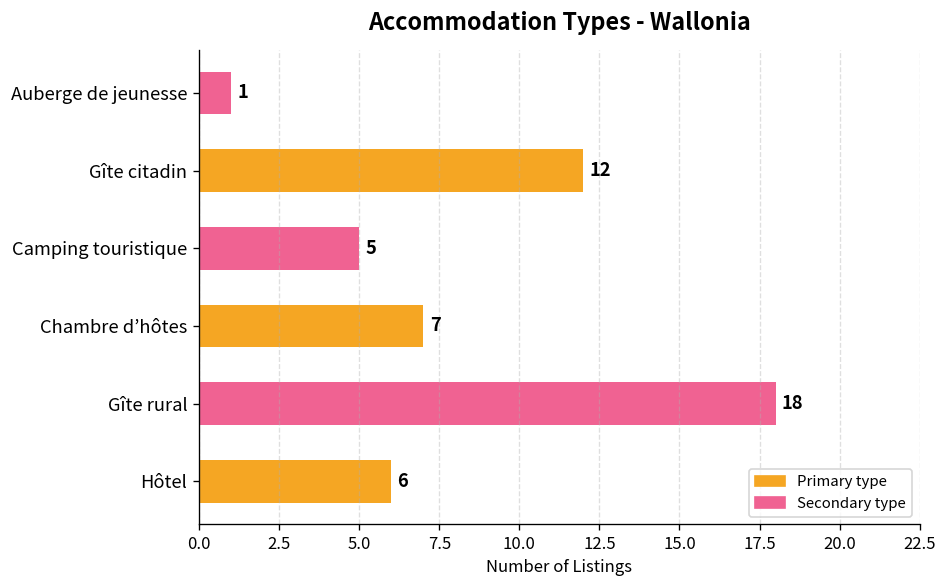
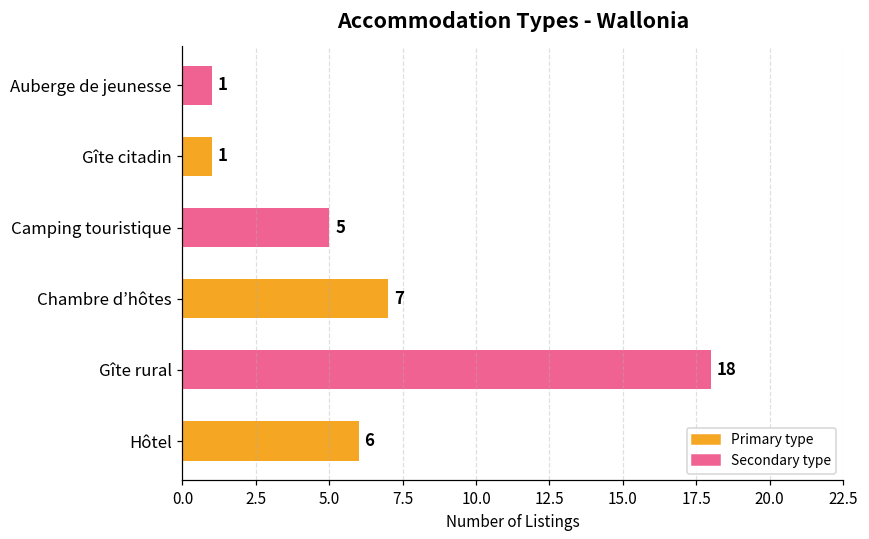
  {
    "Auberge de jeunesse": 1,
-   "Gîte citadin": 12,
+   "Gîte citadin": 1,
    "Camping touristique": 5,
    "Chambre d’hôtes": 7,
    "Gîte rural": 18,
    "Hôtel": 6
  }
